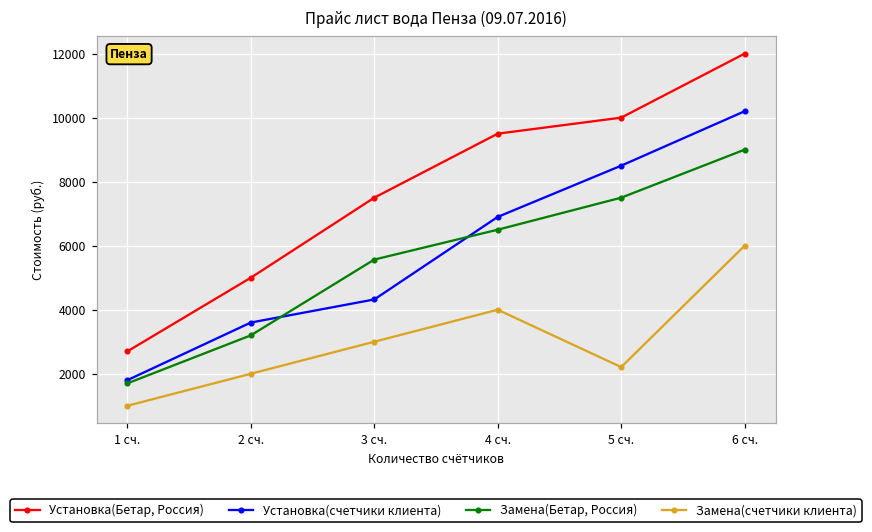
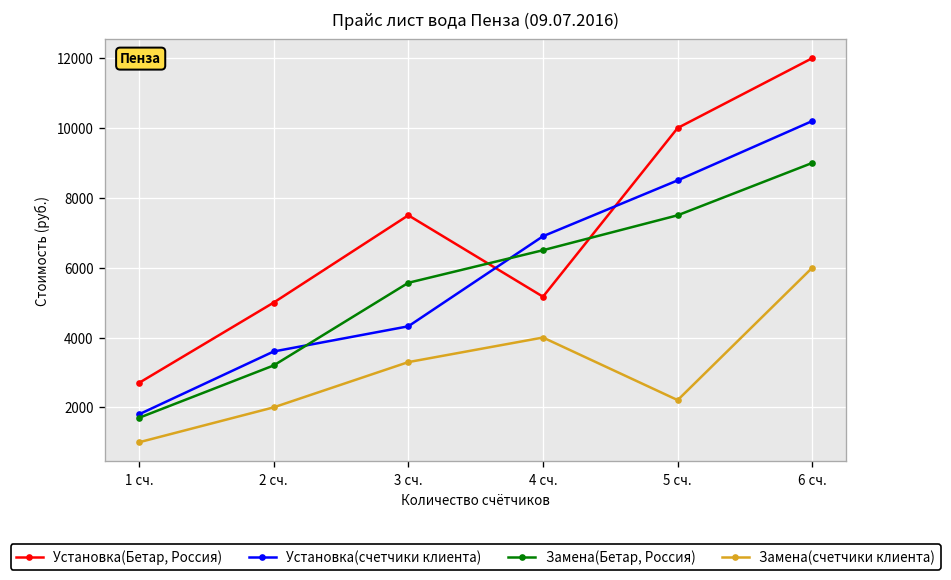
  {
    "Установка(Бетар, Россия)": {
      "1 сч.": 2700,
      "2 сч.": 5000,
      "3 сч.": 7500,
-     "4 сч.": 9500,
+     "4 сч.": 5200,
      "5 сч.": 10000,
      "6 сч.": 12000
    },
    "Установка(счетчики клиента)": {
      "1 сч.": 1800,
      "2 сч.": 3600,
      "3 сч.": 4300,
      "4 сч.": 6900,
      "5 сч.": 8500,
      "6 сч.": 10200
    },
    "Замена(Бетар, Россия)": {
      "1 сч.": 1700,
      "2 сч.": 3200,
      "3 сч.": 5600,
      "4 сч.": 6500,
      "5 сч.": 7500,
      "6 сч.": 9000
    },
    "Замена(счетчики клиента)": {
      "1 сч.": 1000,
      "2 сч.": 2000,
-     "3 сч.": 3000,
+     "3 сч.": 3300,
      "4 сч.": 4000,
      "5 сч.": 2200,
      "6 сч.": 6000
    }
  }
